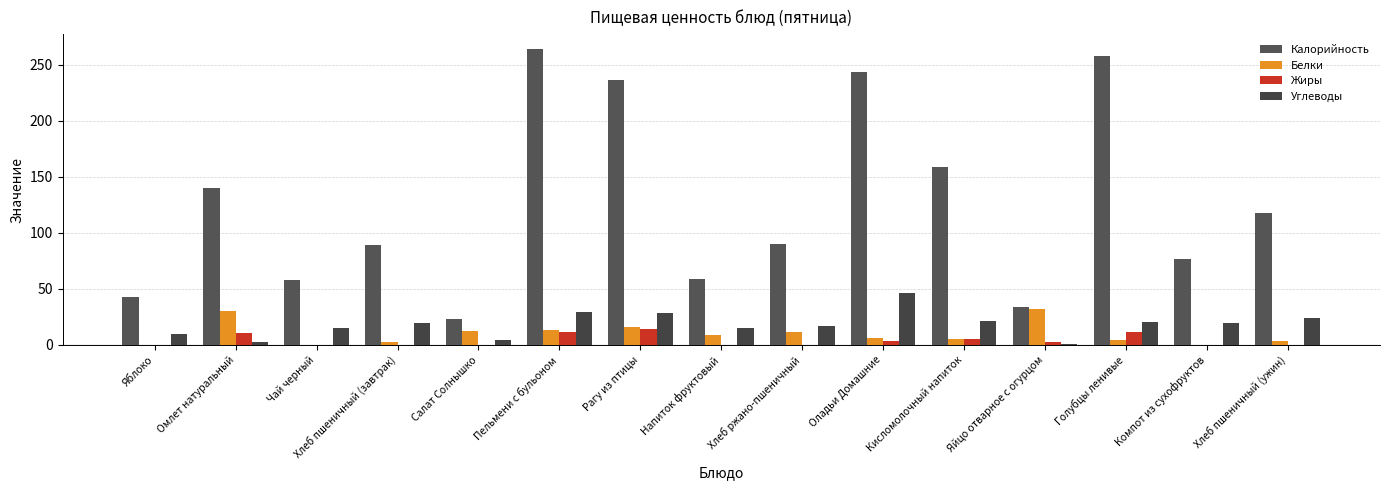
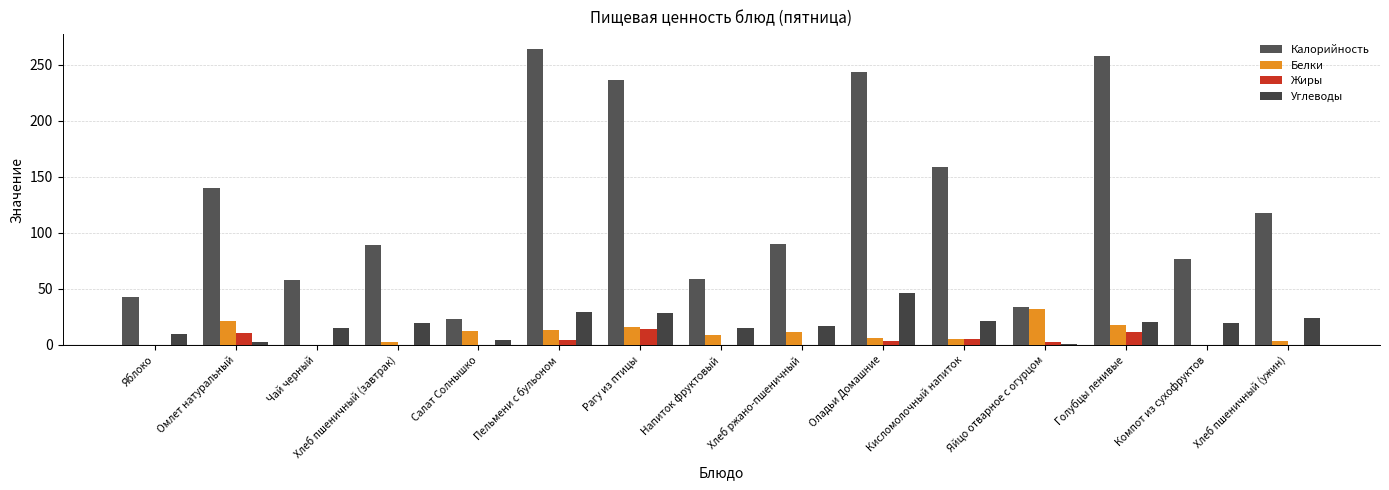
  {
    "Белки": {
-     "Омлет натуральный": 30,
+     "Омлет натуральный": 21,
      "Хлеб пшеничный (завтрак)": 3,
      "Салат Солнышко": 13,
      "Пельмени с бульоном": 13,
      "Рагу из птицы": 16,
      "Напиток фруктовый": 9,
      "Хлеб ржано-пшеничный": 12,
      "Оладьи Домашние": 7,
      "Кисломолочный напиток": 5,
      "Яйцо отварное с огурцом": 32,
-     "Голубцы ленивые": 4,
+     "Голубцы ленивые": 18,
      "Хлеб пшеничный (ужин)": 4
    },
    "Жиры": {
      "Омлет натуральный": 11,
-     "Пельмени с бульоном": 11,
+     "Пельмени с бульоном": 4,
      "Рагу из птицы": 15,
      "Оладьи Домашние": 3,
      "Кисломолочный напиток": 5,
      "Яйцо отварное с огурцом": 2,
      "Голубцы ленивые": 12,
      "Компот из сухофруктов": 0
    }
  }
